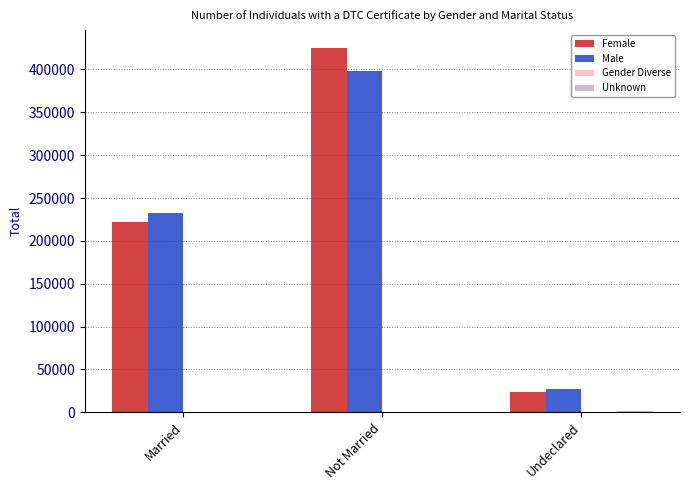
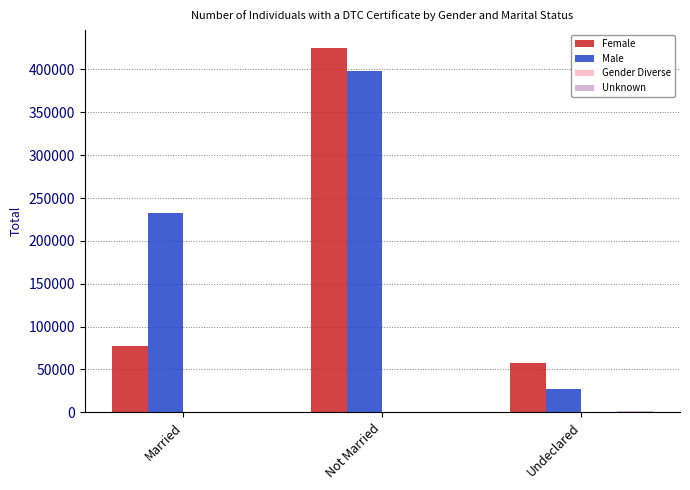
  {
    "Female": {
-     "Married": 220000,
+     "Married": 80000,
      "Not Married": 420000,
-     "Undeclared": 20000
+     "Undeclared": 60000
    },
    "Male": {
      "Married": 230000,
      "Not Married": 400000,
      "Undeclared": 30000
    }
  }
